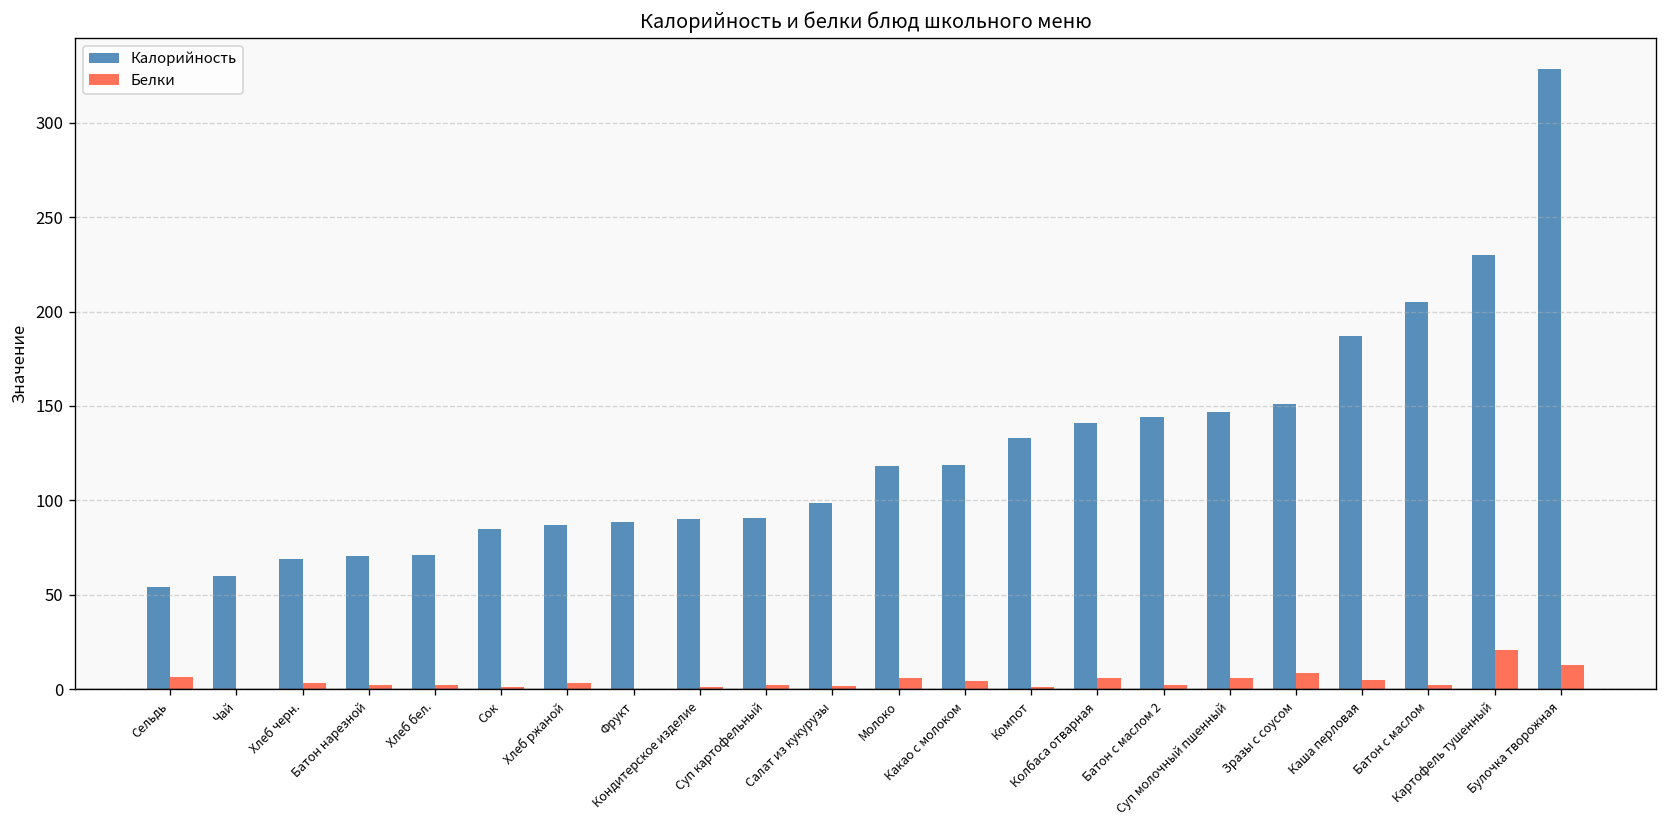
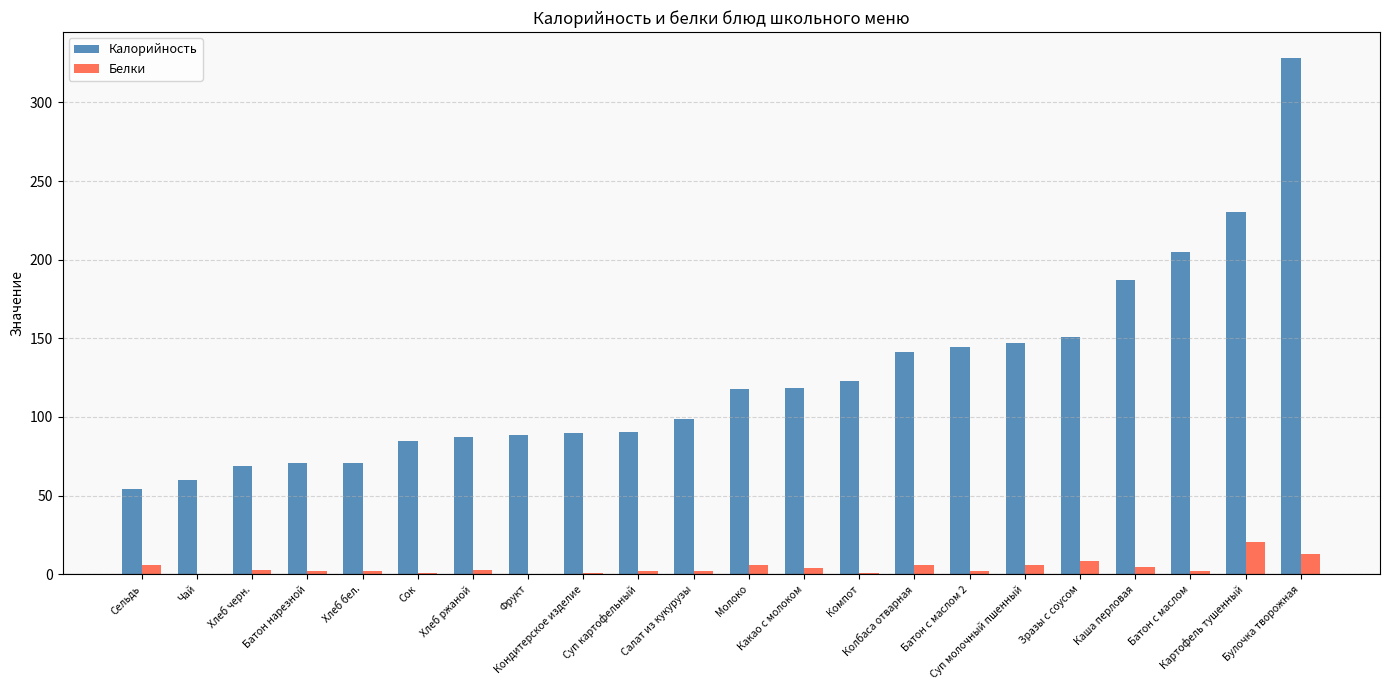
  {
    "Калорийность": {
      "Сельдь": 54,
      "Чай": 60,
      "Хлеб черн.": 69,
      "Батон нарезной": 71,
      "Хлеб бел.": 71,
      "Сок": 85,
      "Хлеб ржаной": 87,
      "Фрукт": 89,
      "Кондитерское изделие": 90,
      "Суп картофельный": 91,
      "Салат из кукурузы": 99,
      "Молоко": 118,
      "Какао с молоком": 119,
-     "Компот": 133,
+     "Компот": 123,
      "Колбаса отварная": 141,
      "Батон с маслом 2": 144,
      "Суп молочный пшенный": 147,
      "Зразы с соусом": 151,
      "Каша перловая": 187,
      "Батон с маслом": 205,
      "Картофель тушенный": 230,
      "Булочка творожная": 328
    },
    "Белки": {
      "Сельдь": 6,
      "Чай": 0,
      "Хлеб черн.": 3,
      "Батон нарезной": 2,
      "Хлеб бел.": 2,
      "Хлеб ржаной": 3,
      "Фрукт": 0,
      "Суп картофельный": 2,
      "Салат из кукурузы": 2,
      "Молоко": 6,
      "Какао с молоком": 4,
      "Колбаса отварная": 6,
      "Батон с маслом 2": 2,
      "Суп молочный пшенный": 6,
      "Зразы с соусом": 9,
      "Каша перловая": 5,
      "Батон с маслом": 2,
      "Картофель тушенный": 21,
      "Булочка творожная": 13
    }
  }
